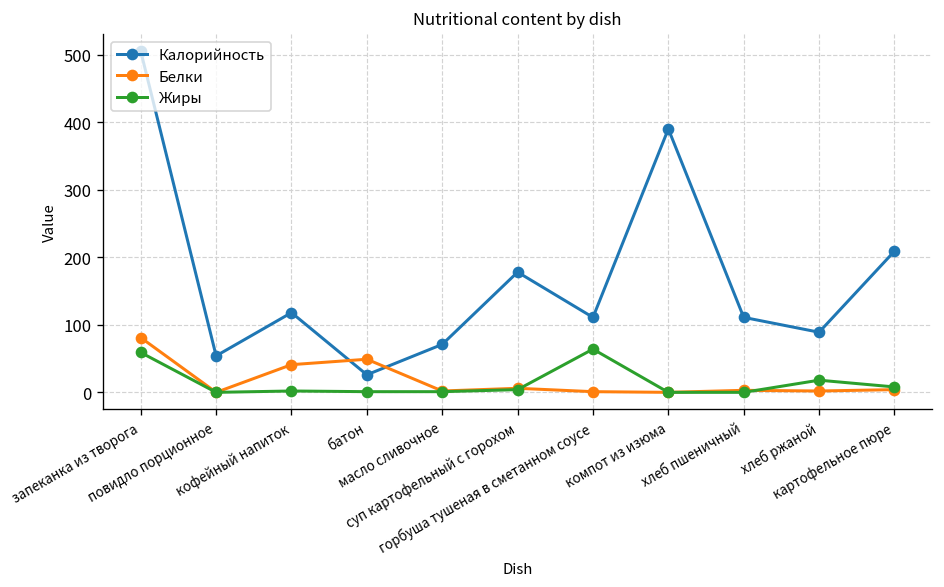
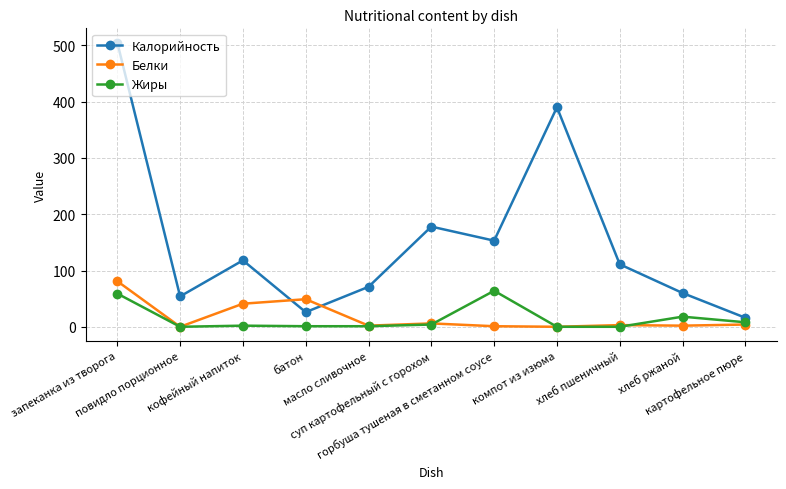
  {
    "Калорийность": {
      "повидло порционное": 50,
      "кофейный напиток": 120,
      "батон": 30,
      "масло сливочное": 70,
      "суп картофельный с горохом": 180,
-     "горбуша тушеная в сметанном соусе": 110,
+     "горбуша тушеная в сметанном соусе": 150,
      "компот из изюма": 390,
      "хлеб пшеничный": 110,
-     "хлеб ржаной": 90,
-     "картофельное пюре": 210
+     "хлеб ржаной": 60,
+     "картофельное пюре": 20
    },
    "Белки": {
      "запеканка из творога": 80,
      "кофейный напиток": 40,
      "батон": 50,
      "горбуша тушеная в сметанном соусе": 0,
      "хлеб ржаной": 0
    },
    "Жиры": {
      "запеканка из творога": 60,
      "кофейный напиток": 0,
      "батон": 0,
      "горбуша тушеная в сметанном соусе": 60,
      "хлеб ржаной": 20
    }
  }
